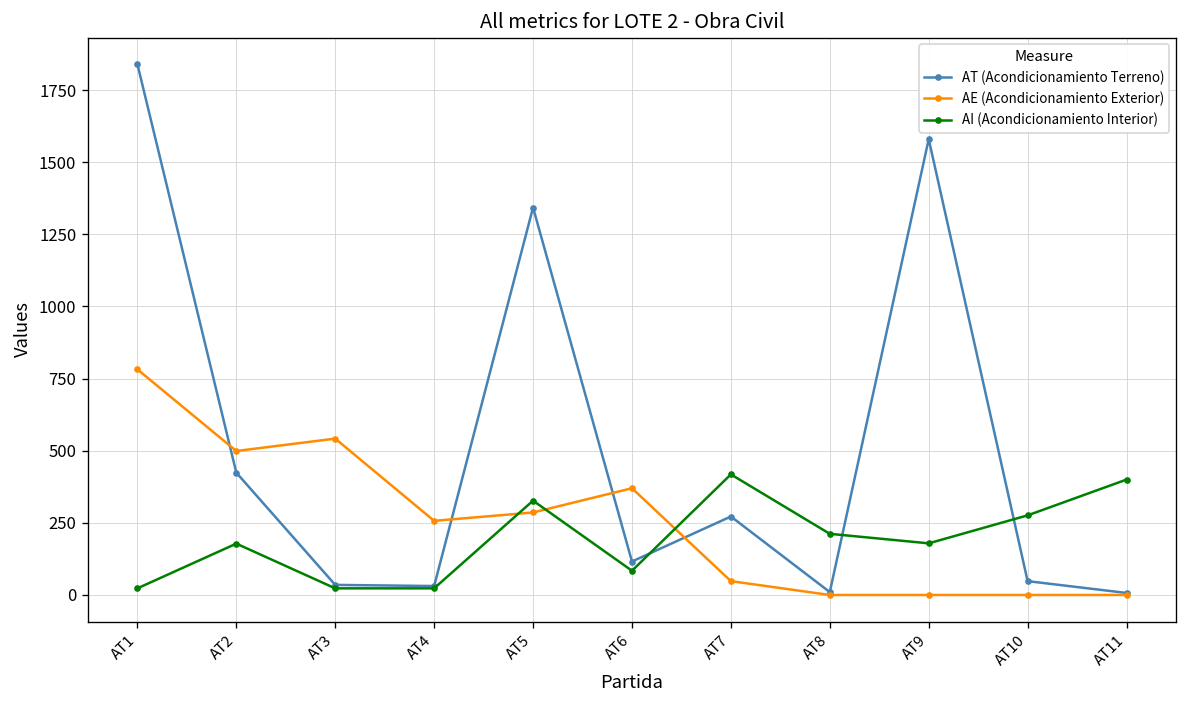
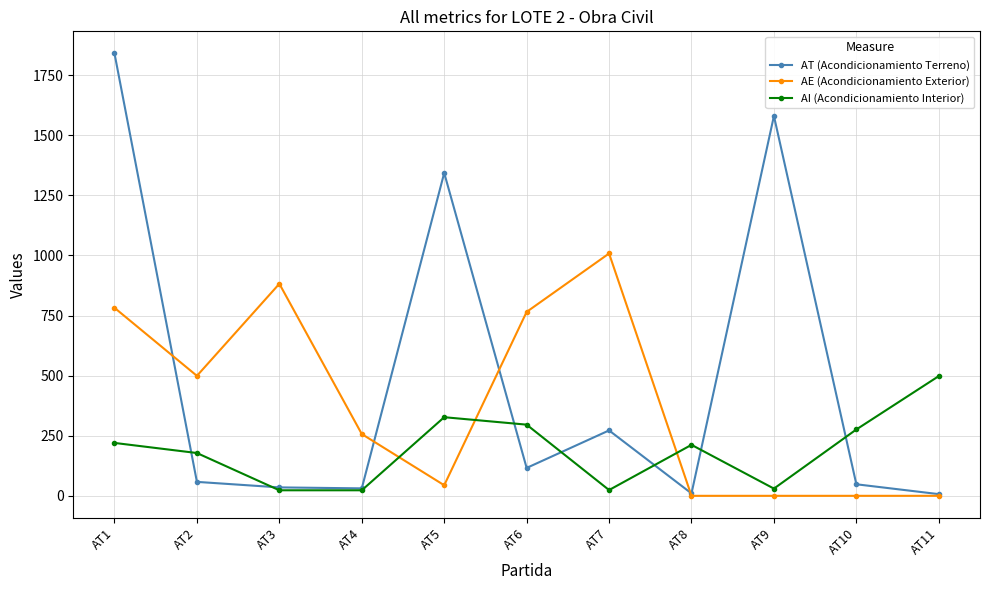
  {
    "AT (Acondicionamiento Terreno)": {
      "AT1": 1840,
-     "AT2": 420,
+     "AT2": 60,
      "AT3": 40,
      "AT5": 1340,
      "AT6": 120,
      "AT7": 270,
      "AT9": 1580,
      "AT10": 50
    },
    "AE (Acondicionamiento Exterior)": {
      "AT1": 780,
      "AT2": 500,
-     "AT3": 540,
+     "AT3": 880,
      "AT4": 260,
-     "AT5": 290,
-     "AT6": 370,
-     "AT7": 50,
+     "AT5": 40,
+     "AT6": 770,
+     "AT7": 1010,
      "AT9": 0,
      "AT10": 0
    },
    "AI (Acondicionamiento Interior)": {
-     "AT1": 20,
+     "AT1": 220,
      "AT2": 180,
      "AT3": 20,
      "AT5": 330,
-     "AT6": 80,
-     "AT7": 420,
+     "AT6": 300,
+     "AT7": 20,
      "AT8": 210,
-     "AT9": 180,
+     "AT9": 30,
      "AT10": 280,
-     "AT11": 400
+     "AT11": 500
    }
  }
